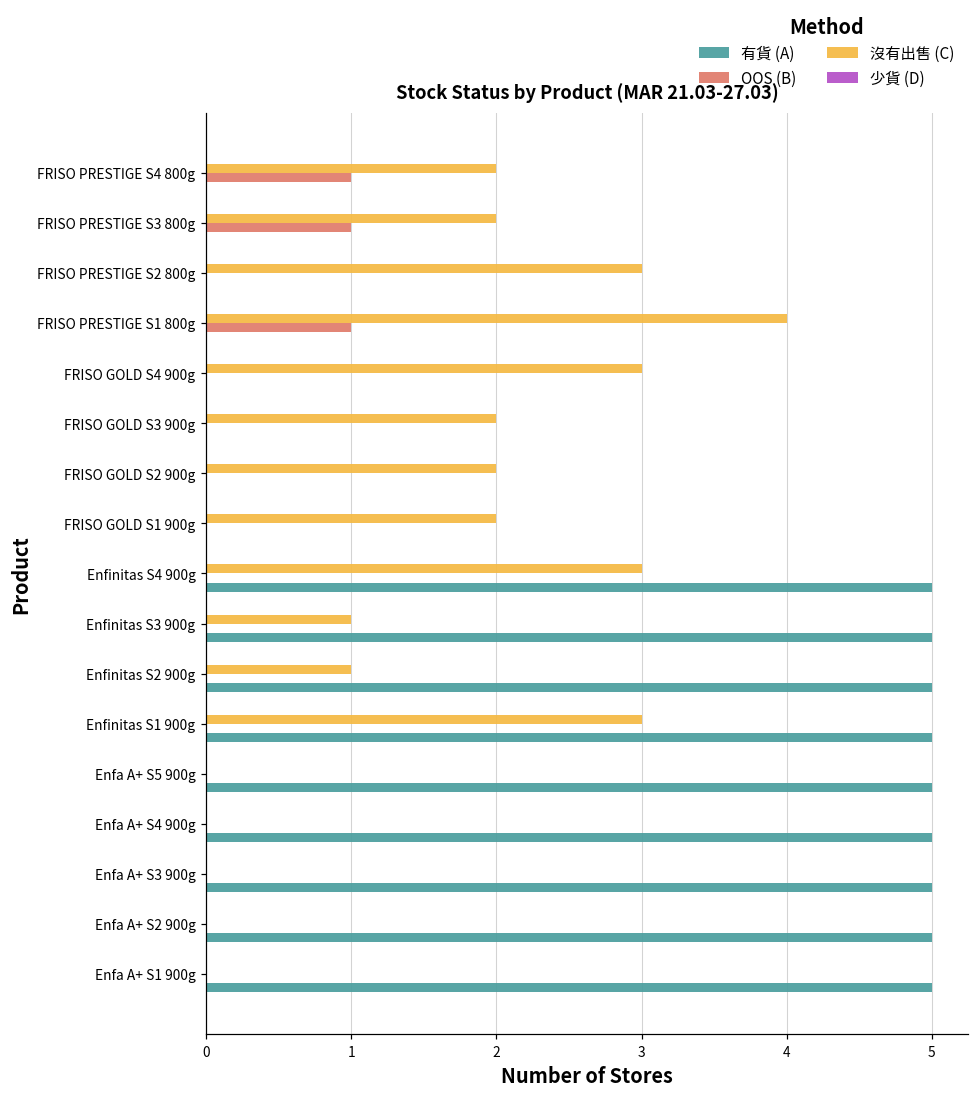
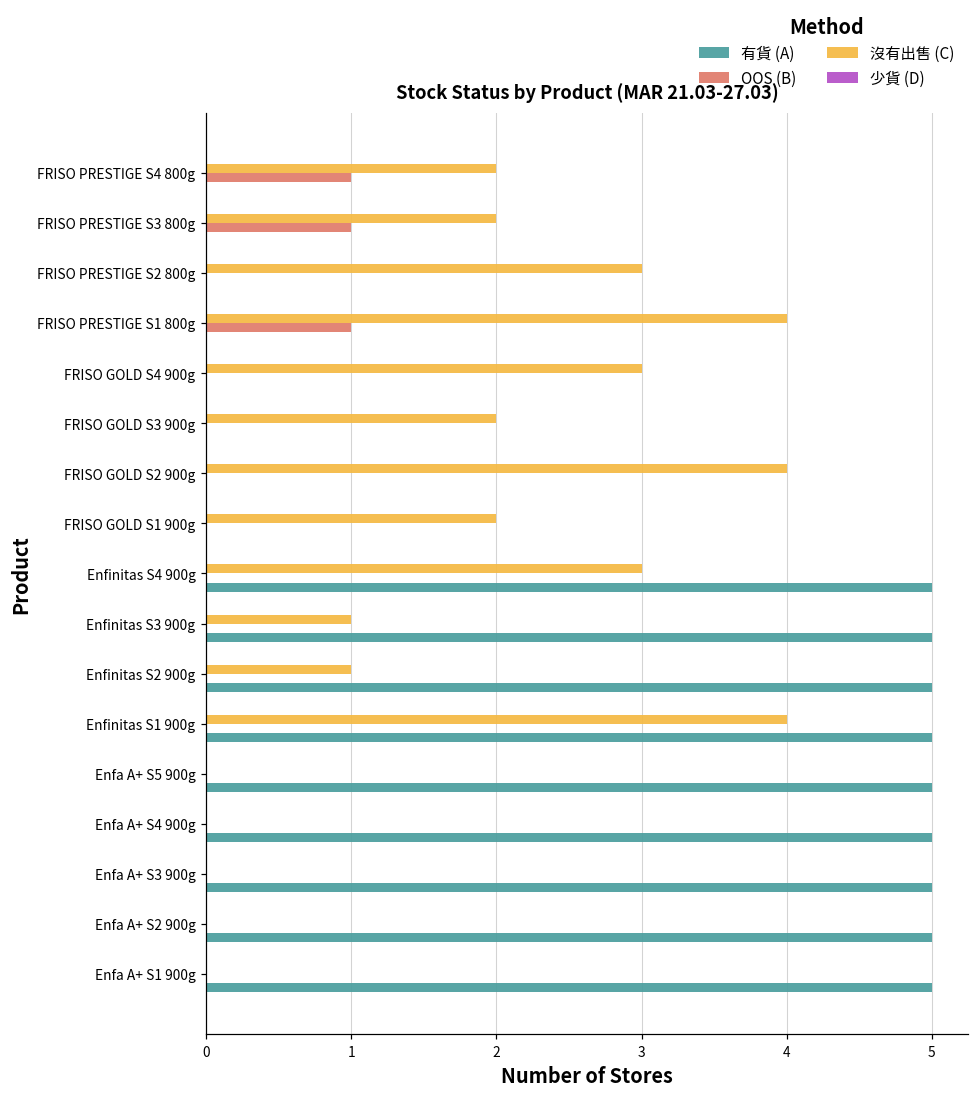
  {
    "有貨 (A)": {
      "FRISO PRESTIGE S4 800g": 0,
      "FRISO PRESTIGE S3 800g": 0,
      "FRISO PRESTIGE S2 800g": 0,
      "FRISO PRESTIGE S1 800g": 0,
      "FRISO GOLD S4 900g": 0,
      "FRISO GOLD S3 900g": 0,
      "FRISO GOLD S2 900g": 0,
      "FRISO GOLD S1 900g": 0,
      "Enfinitas S4 900g": 5,
      "Enfinitas S3 900g": 5,
      "Enfinitas S2 900g": 5,
      "Enfinitas S1 900g": 5,
      "Enfa A+ S5 900g": 5,
      "Enfa A+ S4 900g": 5,
      "Enfa A+ S3 900g": 5,
      "Enfa A+ S2 900g": 5,
      "Enfa A+ S1 900g": 5
    },
    "OOS (B)": {
      "FRISO PRESTIGE S4 800g": 1,
      "FRISO PRESTIGE S3 800g": 1,
      "FRISO PRESTIGE S2 800g": 0,
      "FRISO PRESTIGE S1 800g": 1,
      "FRISO GOLD S4 900g": 0,
      "FRISO GOLD S3 900g": 0,
      "FRISO GOLD S2 900g": 0,
      "FRISO GOLD S1 900g": 0,
      "Enfinitas S4 900g": 0,
      "Enfinitas S3 900g": 0,
      "Enfinitas S2 900g": 0,
      "Enfinitas S1 900g": 0,
      "Enfa A+ S5 900g": 0,
      "Enfa A+ S4 900g": 0,
      "Enfa A+ S3 900g": 0,
      "Enfa A+ S2 900g": 0,
      "Enfa A+ S1 900g": 0
    },
    "沒有出售 (C)": {
      "FRISO PRESTIGE S4 800g": 2,
      "FRISO PRESTIGE S3 800g": 2,
      "FRISO PRESTIGE S2 800g": 3,
      "FRISO PRESTIGE S1 800g": 4,
      "FRISO GOLD S4 900g": 3,
      "FRISO GOLD S3 900g": 2,
-     "FRISO GOLD S2 900g": 2,
+     "FRISO GOLD S2 900g": 4,
      "FRISO GOLD S1 900g": 2,
      "Enfinitas S4 900g": 3,
      "Enfinitas S3 900g": 1,
      "Enfinitas S2 900g": 1,
-     "Enfinitas S1 900g": 3,
+     "Enfinitas S1 900g": 4,
      "Enfa A+ S5 900g": 0,
      "Enfa A+ S4 900g": 0,
      "Enfa A+ S3 900g": 0,
      "Enfa A+ S2 900g": 0,
      "Enfa A+ S1 900g": 0
    },
    "少貨 (D)": {
      "FRISO PRESTIGE S4 800g": 0,
      "FRISO PRESTIGE S3 800g": 0,
      "FRISO PRESTIGE S2 800g": 0,
      "FRISO PRESTIGE S1 800g": 0,
      "FRISO GOLD S4 900g": 0,
      "FRISO GOLD S3 900g": 0,
      "FRISO GOLD S2 900g": 0,
      "FRISO GOLD S1 900g": 0,
      "Enfinitas S4 900g": 0,
      "Enfinitas S3 900g": 0,
      "Enfinitas S2 900g": 0,
      "Enfinitas S1 900g": 0,
      "Enfa A+ S5 900g": 0,
      "Enfa A+ S4 900g": 0,
      "Enfa A+ S3 900g": 0,
      "Enfa A+ S2 900g": 0,
      "Enfa A+ S1 900g": 0
    }
  }
